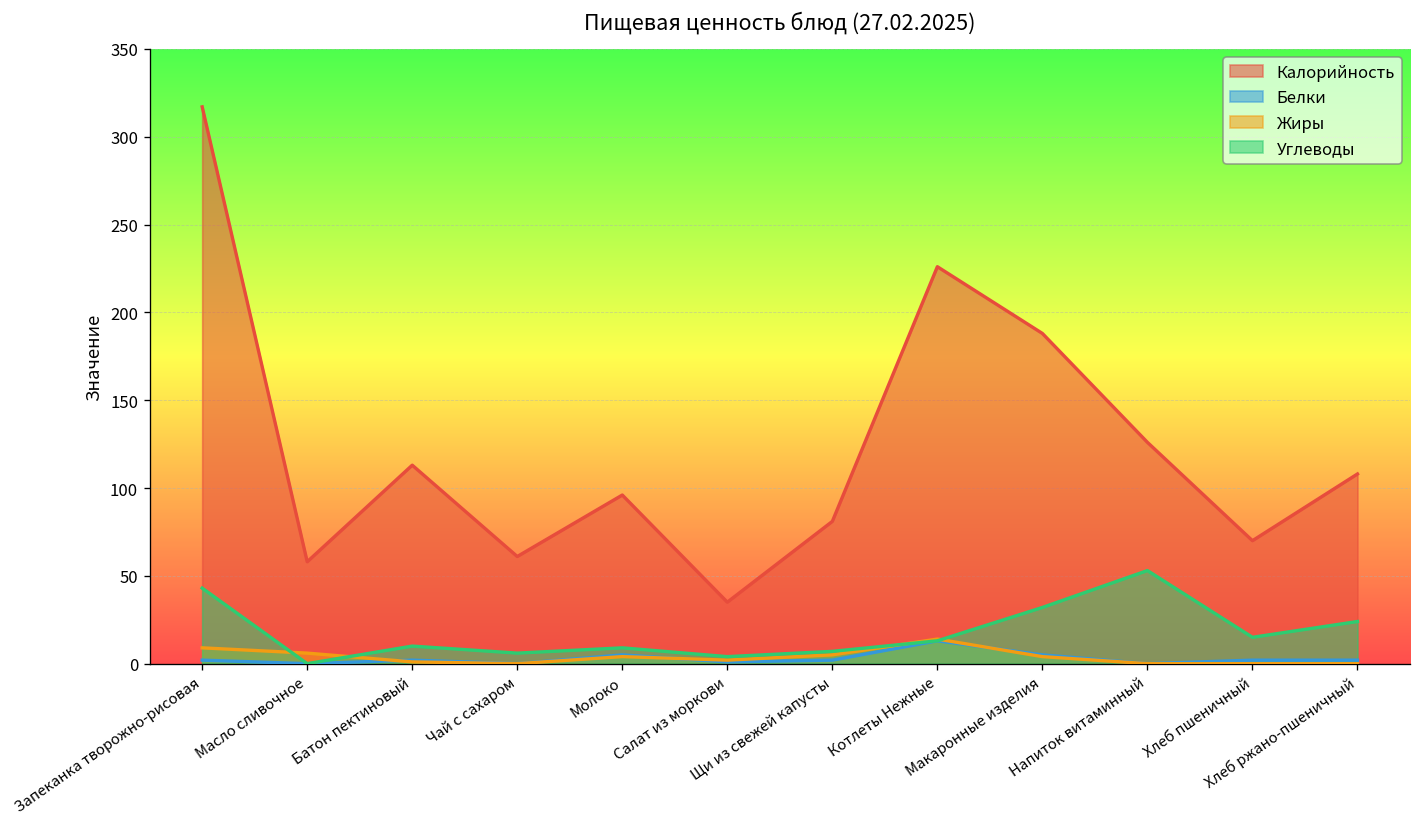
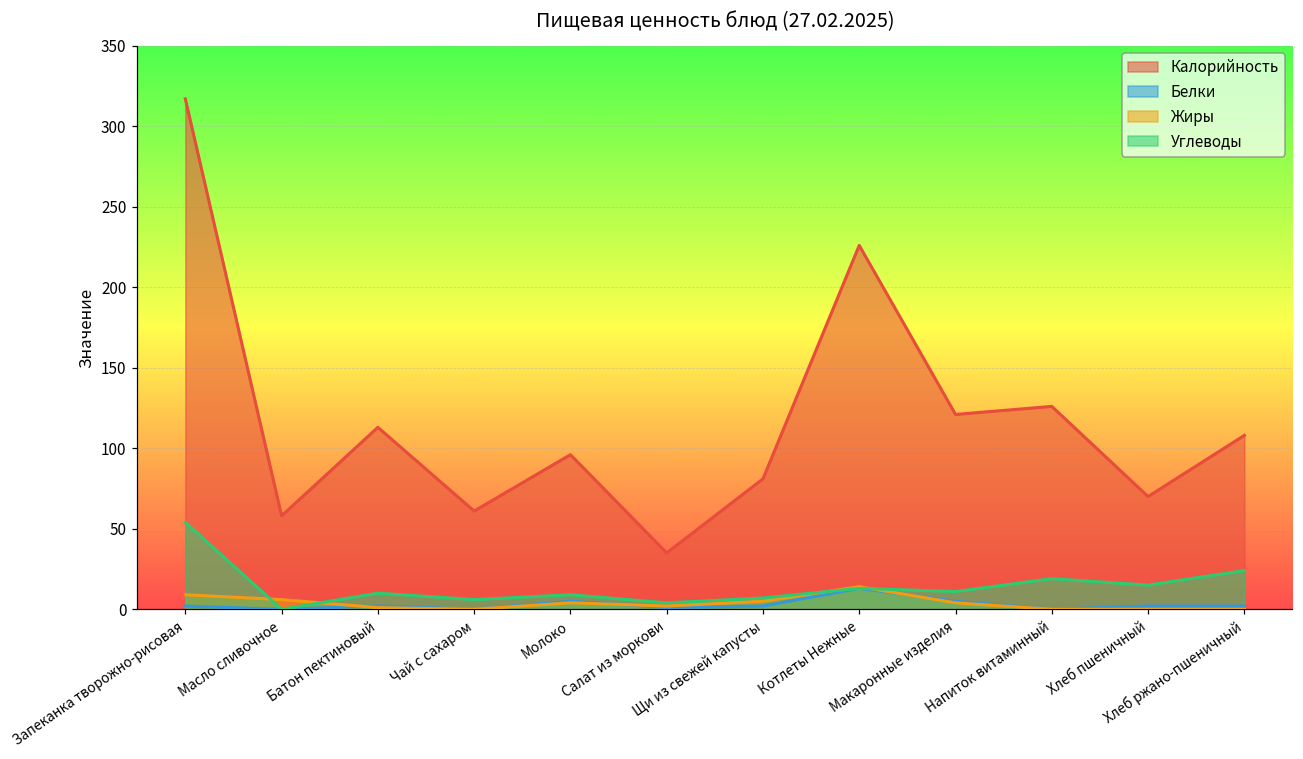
  {
    "Калорийность": {
      "Запеканка творожно-рисовая": 317,
      "Масло сливочное": 58,
      "Батон пектиновый": 113,
      "Чай с сахаром": 61,
      "Молоко": 96,
      "Салат из моркови": 35,
      "Щи из свежей капусты": 81,
      "Котлеты Нежные": 226,
-     "Макаронные изделия": 188,
+     "Макаронные изделия": 121,
      "Напиток витаминный": 126,
      "Хлеб пшеничный": 70,
      "Хлеб ржано-пшеничный": 108
    },
    "Белки": {
      "Запеканка творожно-рисовая": 2,
      "Щи из свежей капусты": 2,
      "Хлеб пшеничный": 2,
      "Хлеб ржано-пшеничный": 2
    },
    "Жиры": {
      "Запеканка творожно-рисовая": 9,
      "Масло сливочное": 6,
      "Щи из свежей капусты": 5,
      "Хлеб пшеничный": 0,
      "Хлеб ржано-пшеничный": 0
    },
    "Углеводы": {
-     "Запеканка творожно-рисовая": 43,
+     "Запеканка творожно-рисовая": 54,
      "Батон пектиновый": 10,
      "Чай с сахаром": 6,
      "Молоко": 9,
      "Салат из моркови": 4,
      "Щи из свежей капусты": 7,
-     "Макаронные изделия": 32,
-     "Напиток витаминный": 53,
+     "Макаронные изделия": 11,
+     "Напиток витаминный": 19,
      "Хлеб пшеничный": 15,
      "Хлеб ржано-пшеничный": 24
    }
  }
